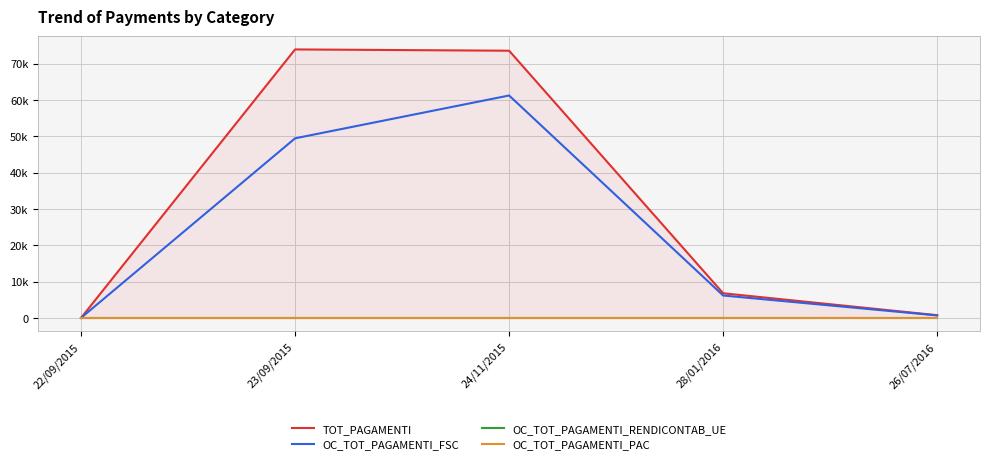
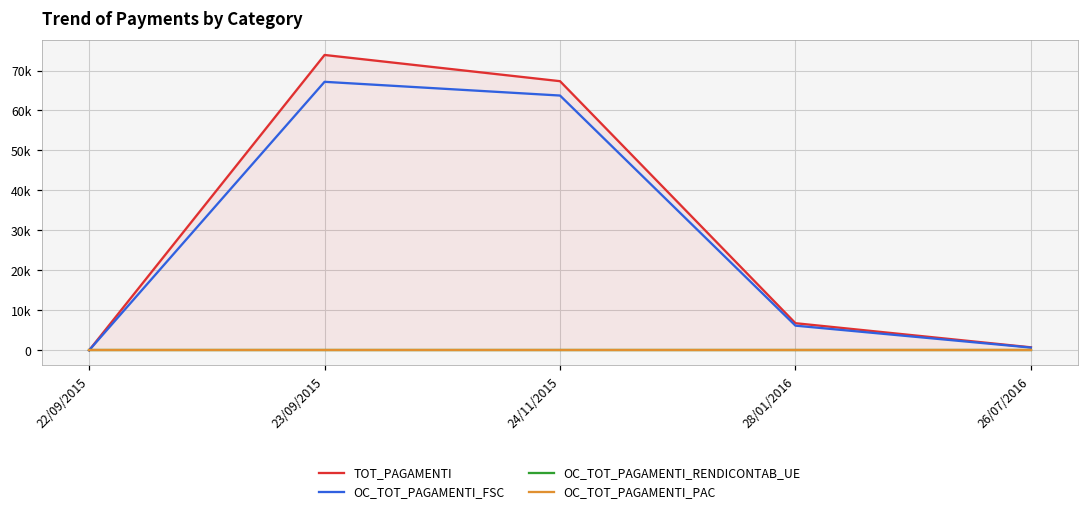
  {
    "TOT_PAGAMENTI": {
      "23/09/2015": 74000,
-     "24/11/2015": 74000
+     "24/11/2015": 67000
    },
    "OC_TOT_PAGAMENTI_FSC": {
-     "23/09/2015": 49000,
-     "24/11/2015": 61000
+     "23/09/2015": 67000,
+     "24/11/2015": 64000
    },
    "OC_TOT_PAGAMENTI_PAC": {
      "23/09/2015": 0,
      "24/11/2015": 0,
      "28/01/2016": 0
    }
  }
